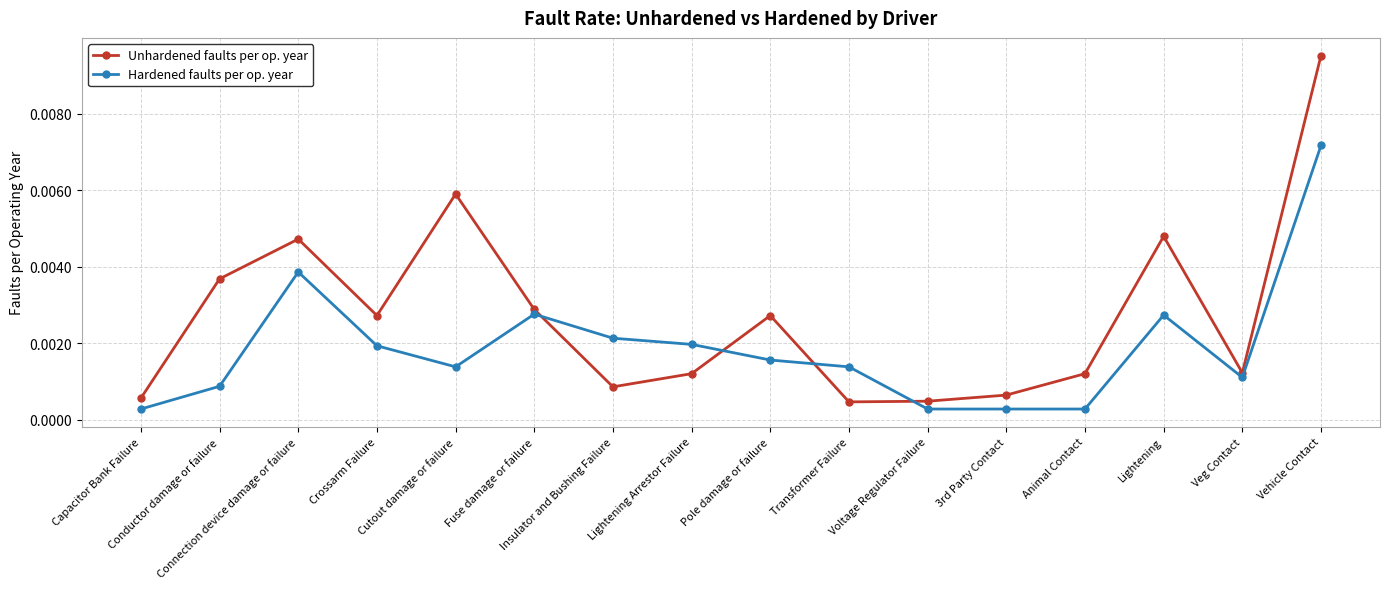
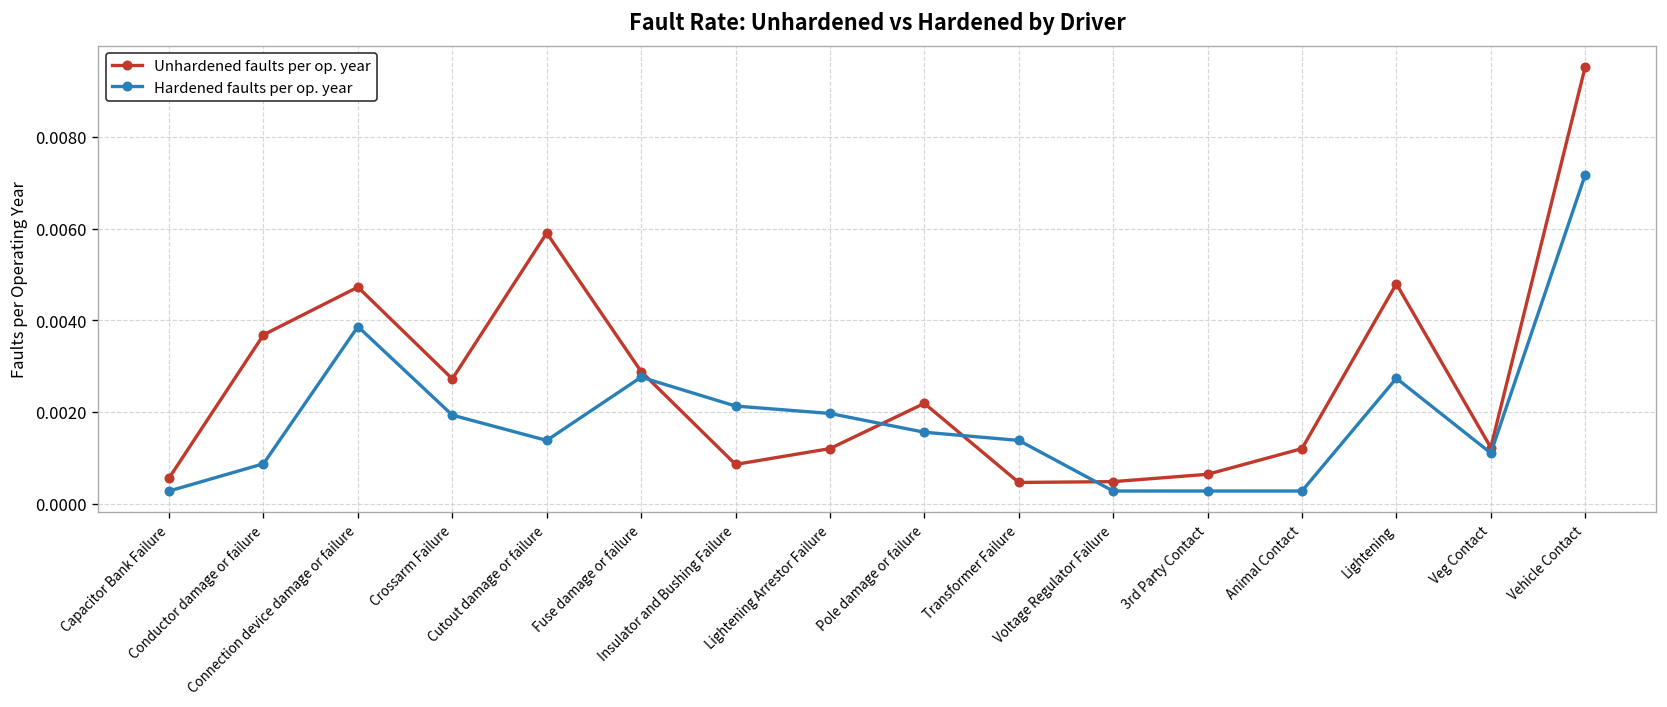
  {
    "Unhardened faults per op. year": {
      "Capacitor Bank Failure": 0.0006,
      "Conductor damage or failure": 0.0037,
      "Connection device damage or failure": 0.0047,
      "Crossarm Failure": 0.0027,
      "Cutout damage or failure": 0.0059,
      "Fuse damage or failure": 0.0029,
      "Insulator and Bushing Failure": 0.0009,
      "Lightening Arrestor Failure": 0.0012,
-     "Pole damage or failure": 0.0027,
+     "Pole damage or failure": 0.0022,
      "Transformer Failure": 0.0005,
      "Voltage Regulator Failure": 0.0005,
      "3rd Party Contact": 0.0006,
      "Animal Contact": 0.0012,
      "Lightening": 0.0048,
      "Veg Contact": 0.0012,
      "Vehicle Contact": 0.0095
    },
    "Hardened faults per op. year": {
      "Capacitor Bank Failure": 0.0003,
      "Conductor damage or failure": 0.0009,
      "Connection device damage or failure": 0.0039,
      "Crossarm Failure": 0.0019,
      "Cutout damage or failure": 0.0014,
      "Fuse damage or failure": 0.0028,
      "Insulator and Bushing Failure": 0.0021,
      "Lightening Arrestor Failure": 0.0020,
      "Pole damage or failure": 0.0016,
      "Transformer Failure": 0.0014,
      "Voltage Regulator Failure": 0.0003,
      "3rd Party Contact": 0.0003,
      "Animal Contact": 0.0003,
      "Lightening": 0.0027,
      "Veg Contact": 0.0011,
      "Vehicle Contact": 0.0072
    }
  }
